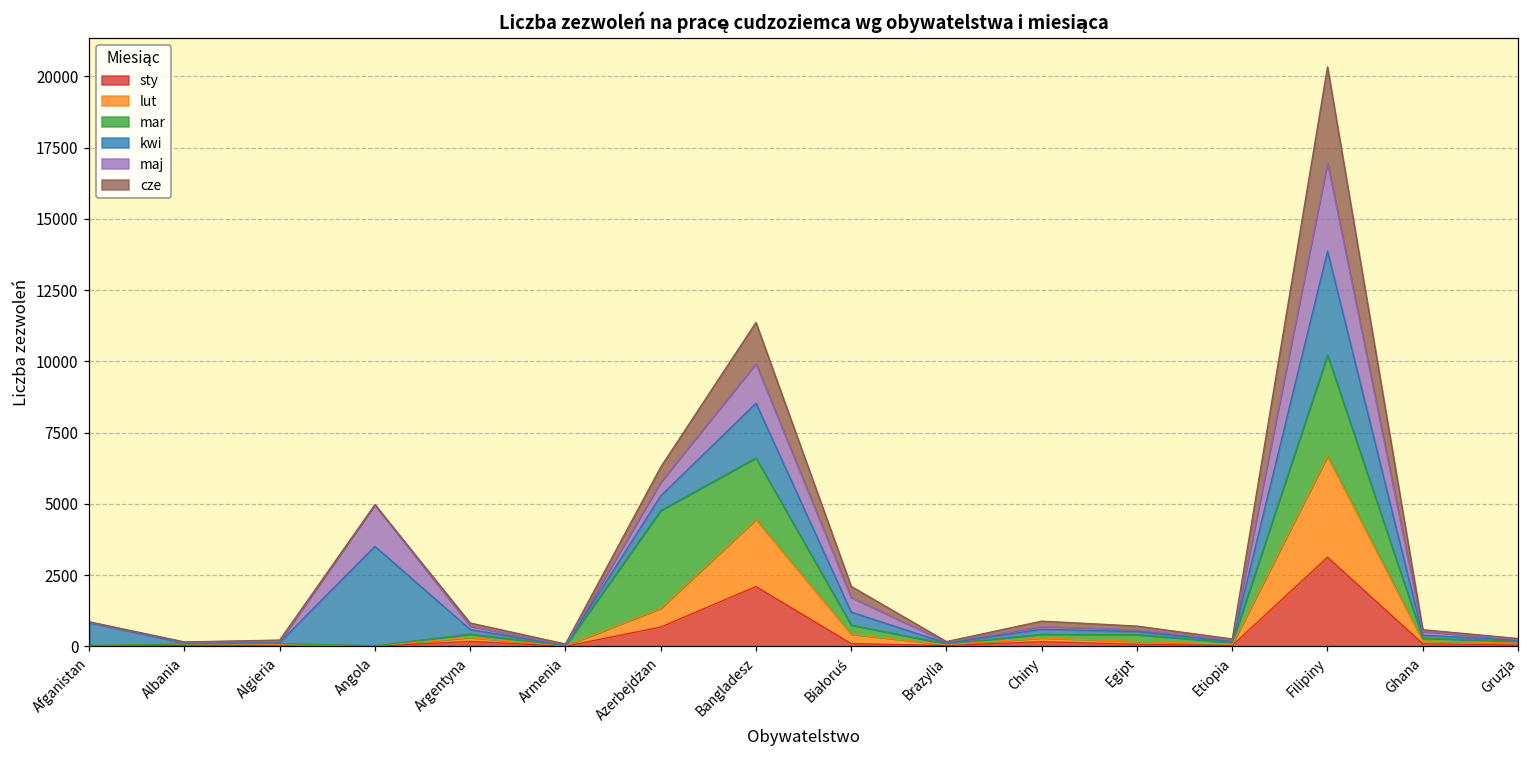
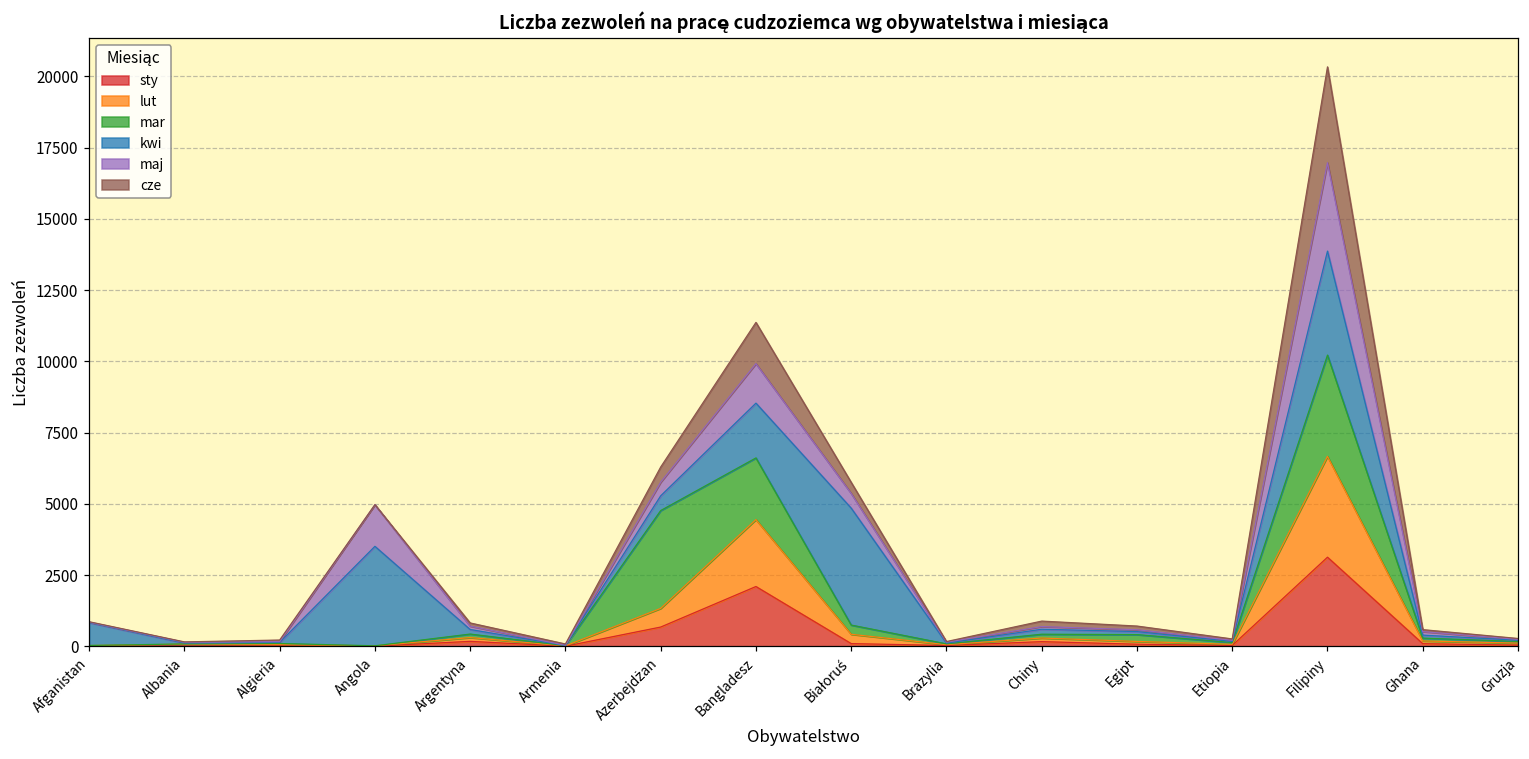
  {
    "sty": {
      "Argentyna": 200,
      "Azerbejdżan": 700,
      "Bangladesz": 2100,
      "Białoruś": 100,
      "Chiny": 200,
      "Filipiny": 3100
    },
    "lut": {
      "Argentyna": 100,
      "Azerbejdżan": 700,
      "Bangladesz": 2300,
      "Białoruś": 300,
      "Chiny": 100,
      "Filipiny": 3500
    },
    "mar": {
      "Argentyna": 100,
      "Azerbejdżan": 3400,
      "Bangladesz": 2200,
      "Białoruś": 300,
      "Chiny": 100,
      "Egipt": 200,
      "Filipiny": 3600,
      "Ghana": 100
    },
    "kwi": {
      "Angola": 3500,
      "Argentyna": 200,
      "Azerbejdżan": 500,
      "Bangladesz": 1900,
-     "Białoruś": 500,
+     "Białoruś": 4100,
      "Filipiny": 3700,
      "Ghana": 100
    },
    "maj": {
      "Argentyna": 100,
      "Azerbejdżan": 500,
      "Bangladesz": 1400,
      "Białoruś": 500,
      "Filipiny": 3100
    },
    "cze": {
      "Argentyna": 100,
      "Azerbejdżan": 500,
      "Bangladesz": 1400,
      "Białoruś": 400,
      "Chiny": 200,
      "Egipt": 100,
      "Filipiny": 3400
    }
  }
